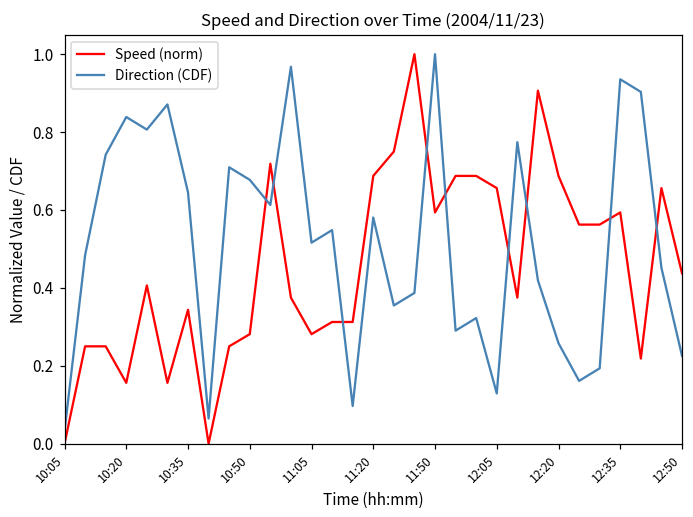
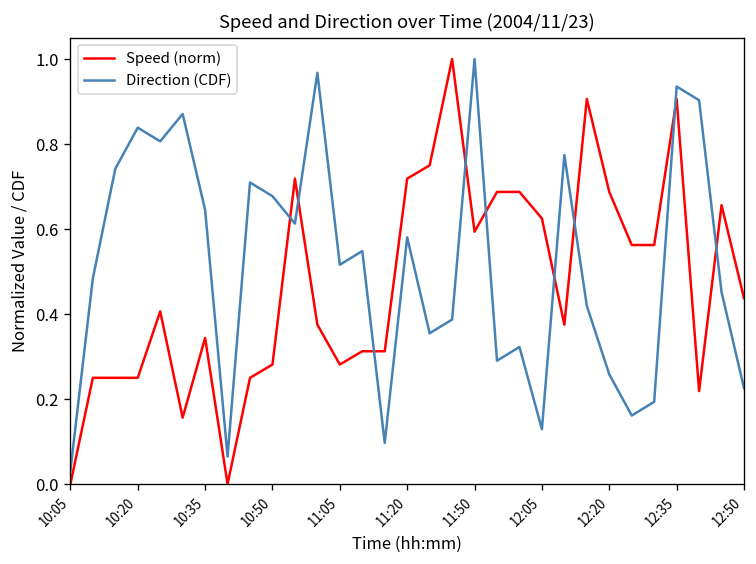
  {
    "Speed (norm)": {
      "10:05": 0.00,
-     "10:20": 0.16,
+     "10:20": 0.25,
      "10:35": 0.34,
      "10:50": 0.28,
      "11:05": 0.28,
-     "11:20": 0.69,
+     "11:20": 0.72,
      "11:50": 0.59,
-     "12:05": 0.66,
+     "12:05": 0.62,
      "12:20": 0.69,
-     "12:35": 0.59,
+     "12:35": 0.91,
      "12:50": 0.44
    },
    "Direction (CDF)": {
      "10:05": 0.03,
      "10:20": 0.84,
      "10:35": 0.65,
      "10:50": 0.68,
      "11:05": 0.52,
      "11:20": 0.58,
      "11:50": 1.00,
      "12:05": 0.13,
      "12:20": 0.26,
      "12:35": 0.94,
      "12:50": 0.23
    }
  }
